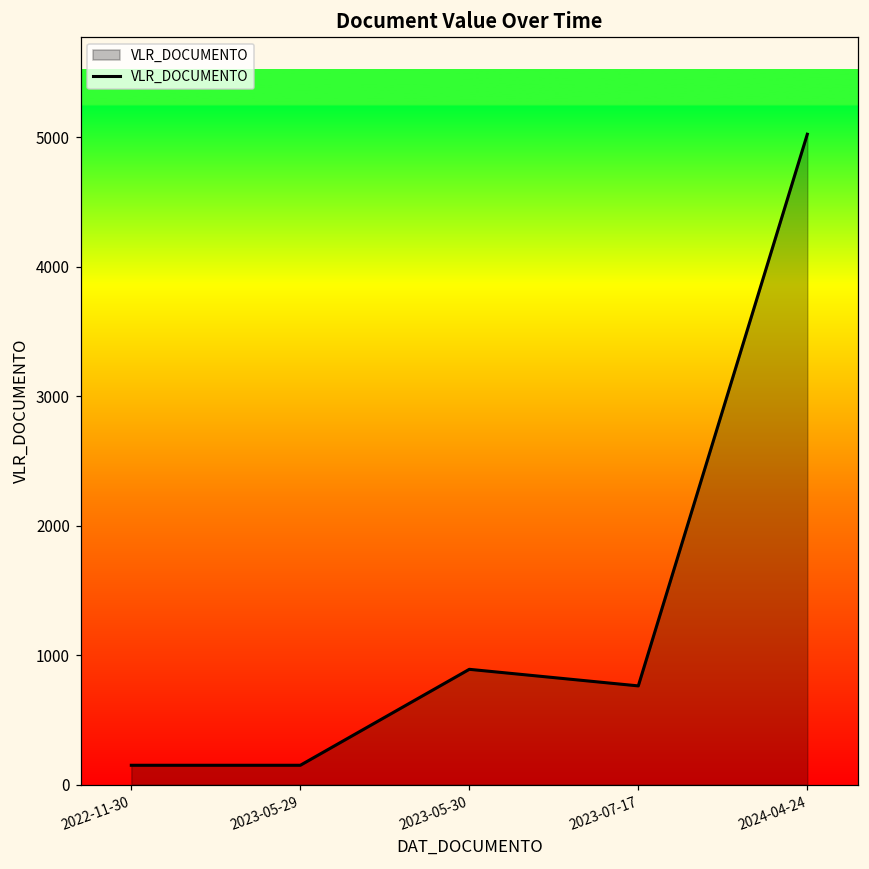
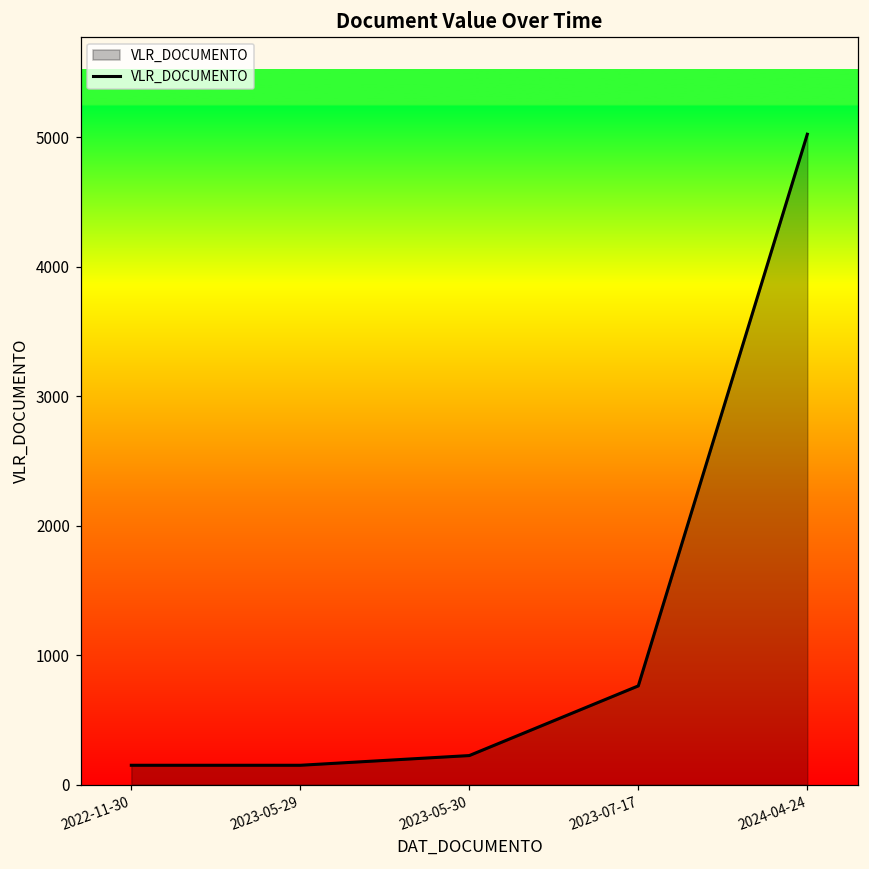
  {
    "2022-11-30": 150,
    "2023-05-29": 150,
-   "2023-05-30": 890,
+   "2023-05-30": 230,
    "2023-07-17": 760,
    "2024-04-24": 5020
  }
